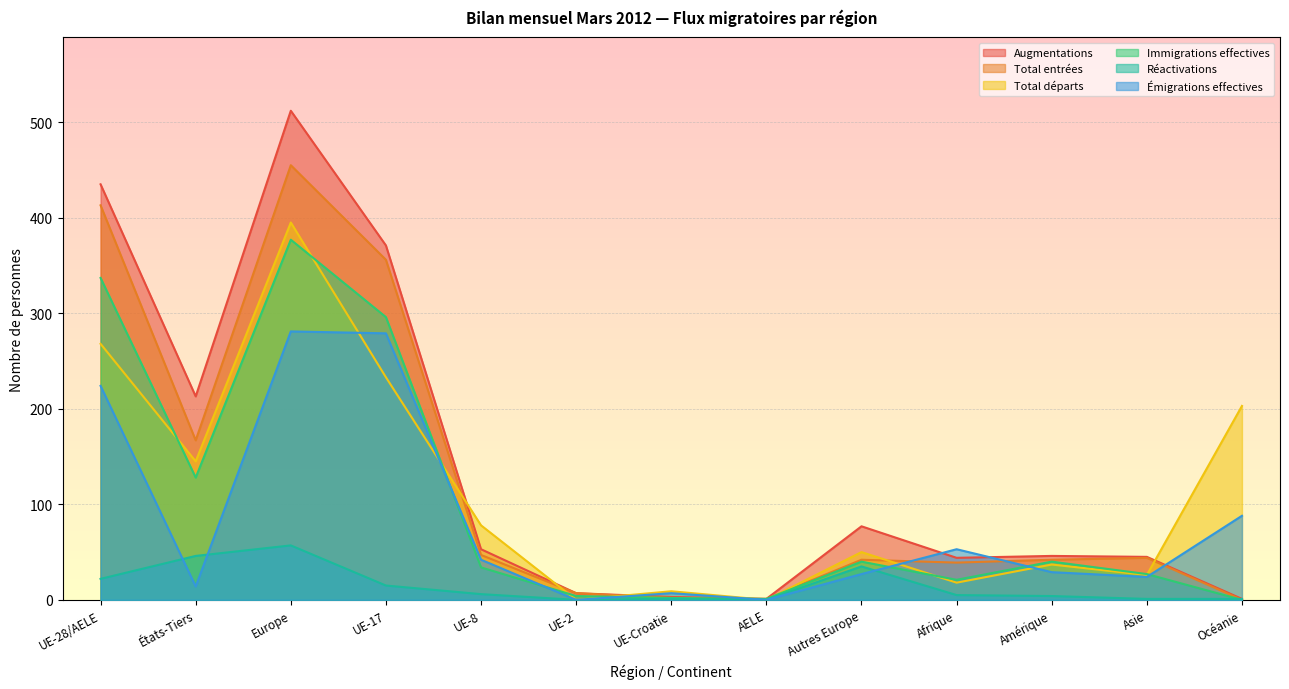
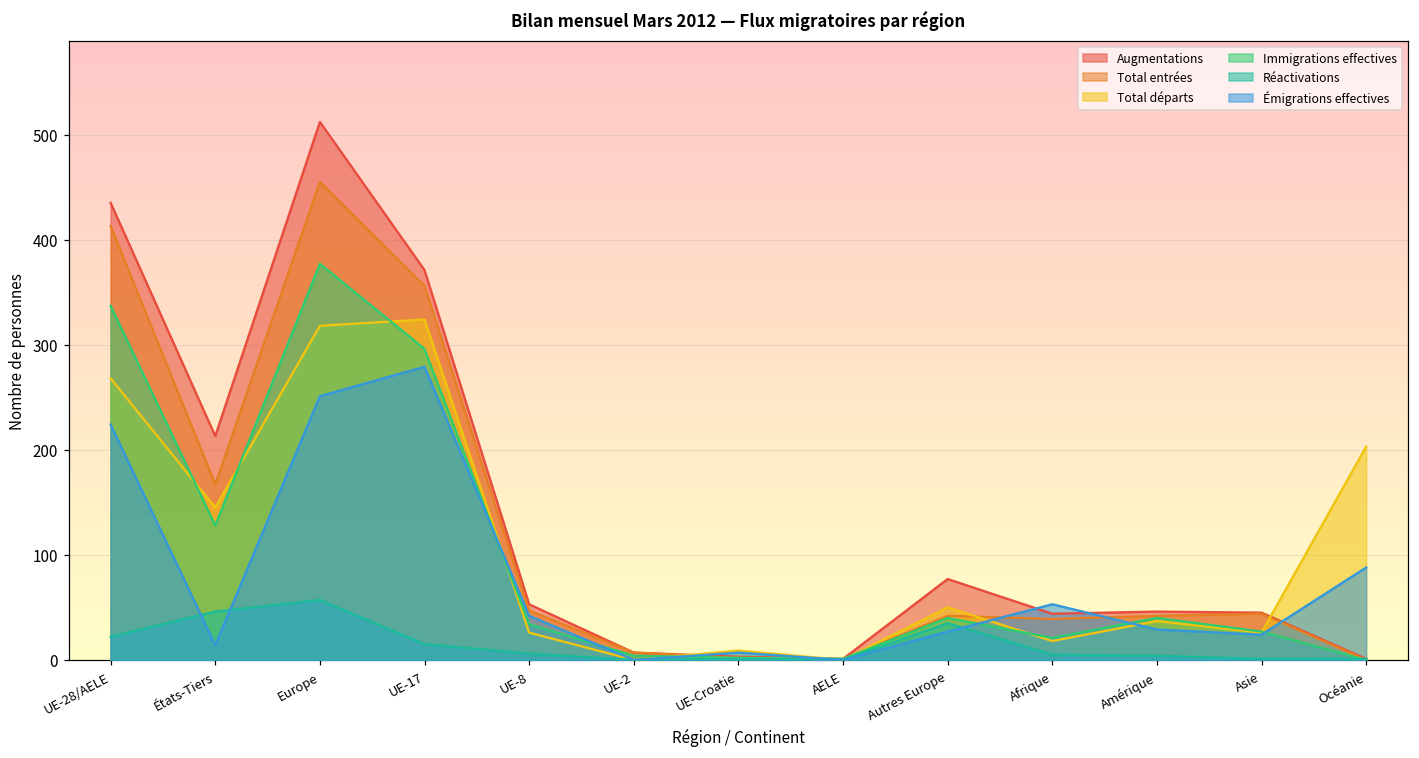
  {
    "Total départs": {
      "UE-28/AELE": 270,
      "États-Tiers": 150,
-     "Europe": 400,
-     "UE-17": 230,
-     "UE-8": 80,
+     "Europe": 320,
+     "UE-17": 320,
+     "UE-8": 30,
      "Autres Europe": 50,
      "Afrique": 20,
      "Amérique": 40,
      "Océanie": 200
    },
    "Émigrations effectives": {
      "UE-28/AELE": 220,
      "États-Tiers": 10,
-     "Europe": 280,
+     "Europe": 250,
      "UE-17": 280,
      "UE-8": 40,
      "Autres Europe": 30,
      "Afrique": 50,
      "Amérique": 30,
      "Océanie": 90
    }
  }
